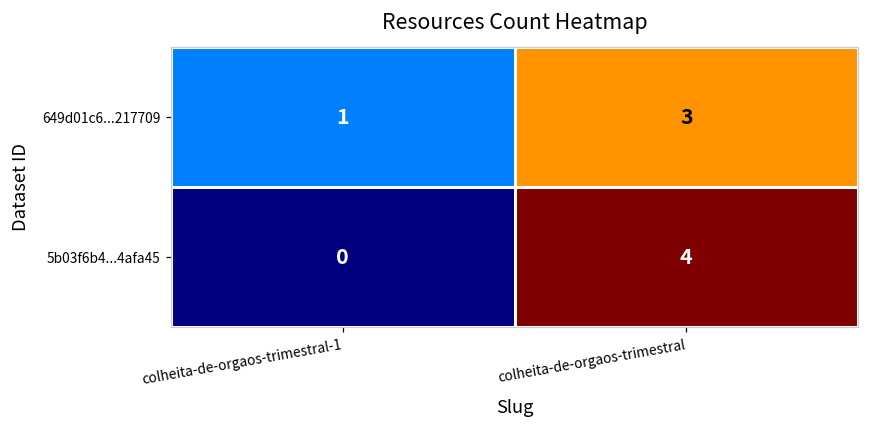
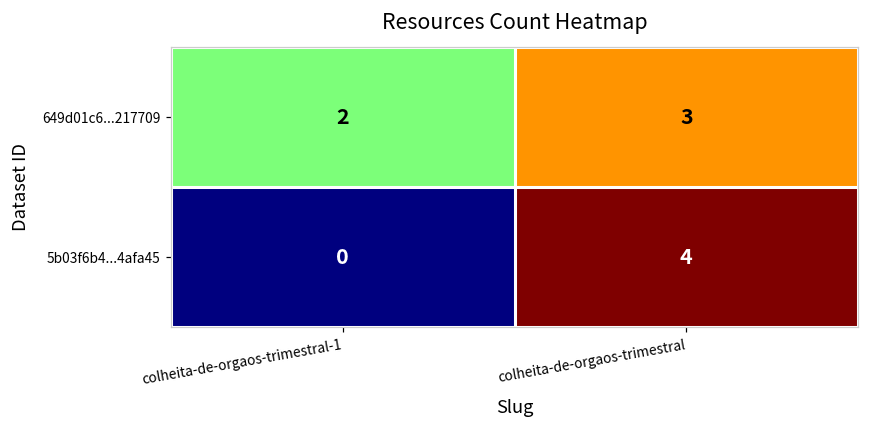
  {
    "649d01c6...217709": {
-     "colheita-de-orgaos-trimestral-1": 1,
+     "colheita-de-orgaos-trimestral-1": 2,
      "colheita-de-orgaos-trimestral": 3
    },
    "5b03f6b4...4afa45": {
      "colheita-de-orgaos-trimestral-1": 0,
      "colheita-de-orgaos-trimestral": 4
    }
  }
